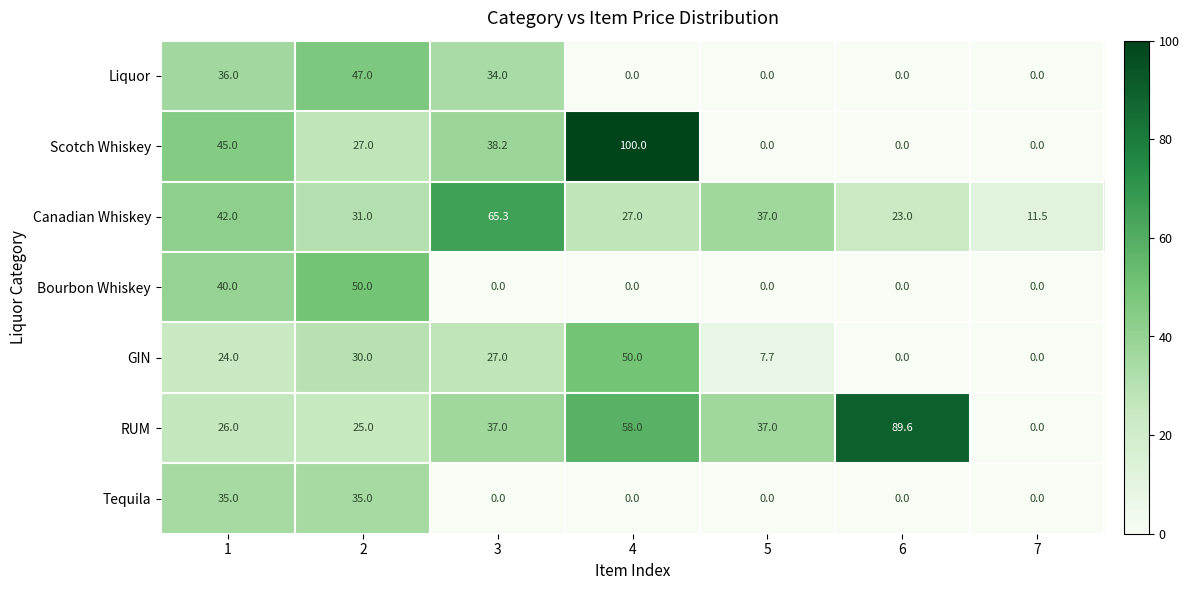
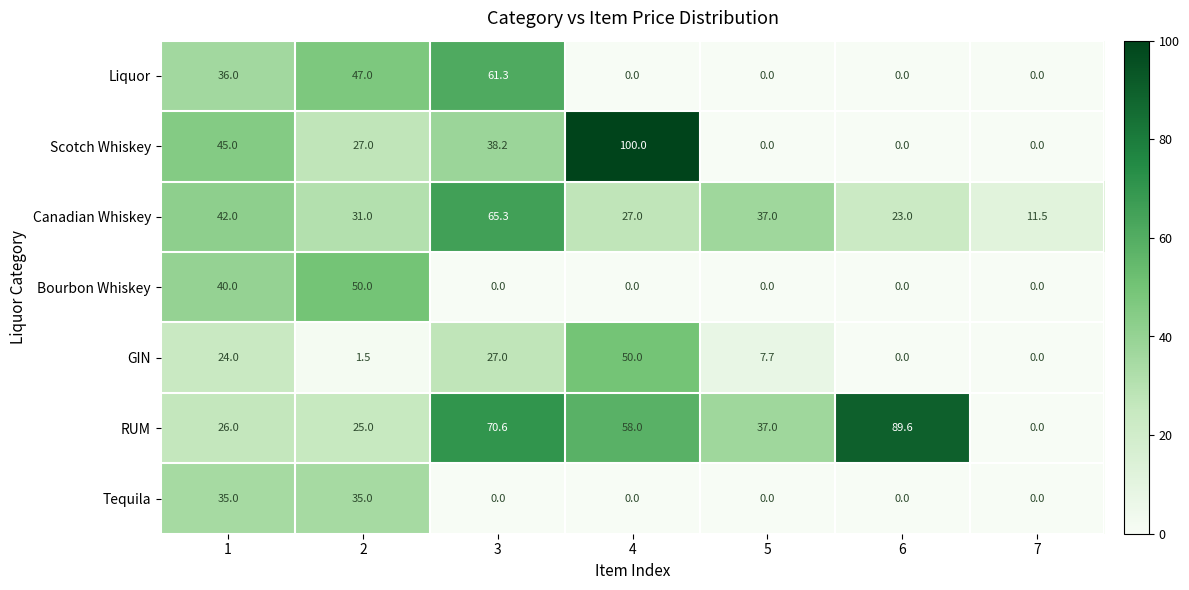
  {
    "Liquor": {
      "1": 36.0,
      "2": 47.0,
-     "3": 34.0,
+     "3": 61.3,
      "4": 0.0,
      "5": 0.0,
      "6": 0.0,
      "7": 0.0
    },
    "Scotch Whiskey": {
      "1": 45.0,
      "2": 27.0,
      "3": 38.2,
      "4": 100.0,
      "5": 0.0,
      "6": 0.0,
      "7": 0.0
    },
    "Canadian Whiskey": {
      "1": 42.0,
      "2": 31.0,
      "3": 65.3,
      "4": 27.0,
      "5": 37.0,
      "6": 23.0,
      "7": 11.5
    },
    "Bourbon Whiskey": {
      "1": 40.0,
      "2": 50.0,
      "3": 0.0,
      "4": 0.0,
      "5": 0.0,
      "6": 0.0,
      "7": 0.0
    },
    "GIN": {
      "1": 24.0,
-     "2": 30.0,
+     "2": 1.5,
      "3": 27.0,
      "4": 50.0,
      "5": 7.7,
      "6": 0.0,
      "7": 0.0
    },
    "RUM": {
      "1": 26.0,
      "2": 25.0,
-     "3": 37.0,
+     "3": 70.6,
      "4": 58.0,
      "5": 37.0,
      "6": 89.6,
      "7": 0.0
    },
    "Tequila": {
      "1": 35.0,
      "2": 35.0,
      "3": 0.0,
      "4": 0.0,
      "5": 0.0,
      "6": 0.0,
      "7": 0.0
    }
  }
